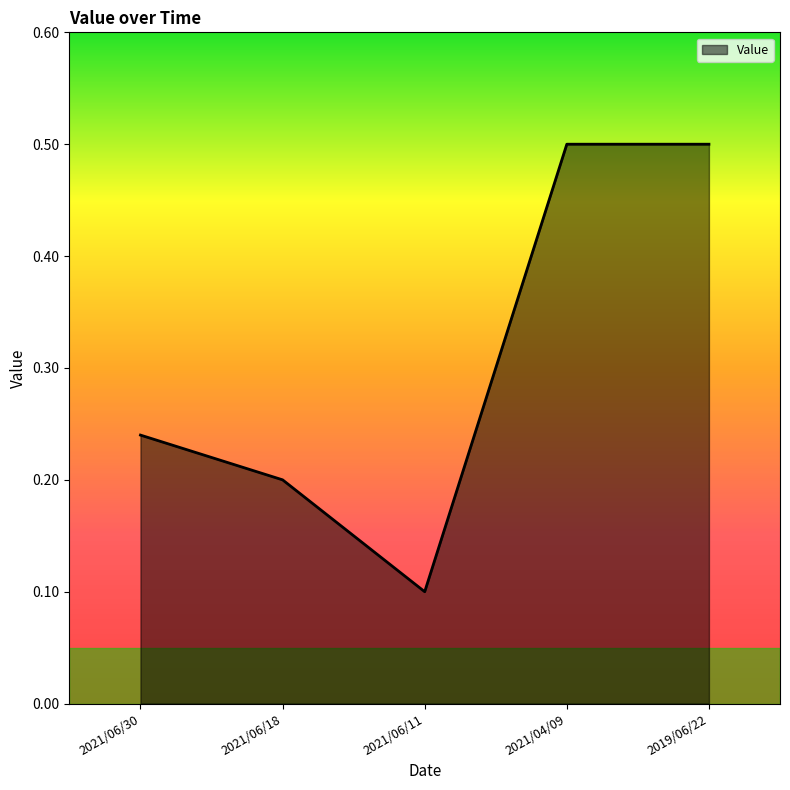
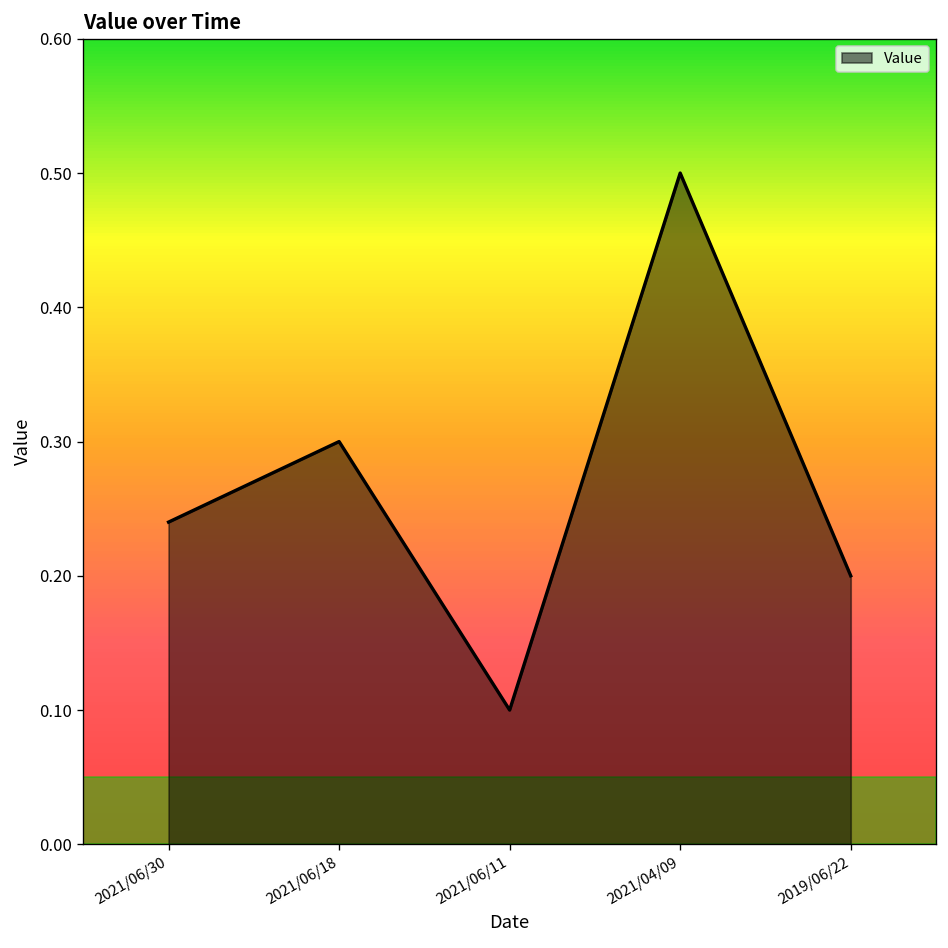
  {
    "2021/06/30": 0.240,
-   "2021/06/18": 0.2,
+   "2021/06/18": 0.3,
    "2021/06/11": 0.1,
    "2021/04/09": 0.5,
-   "2019/06/22": 0.5
+   "2019/06/22": 0.2
  }
